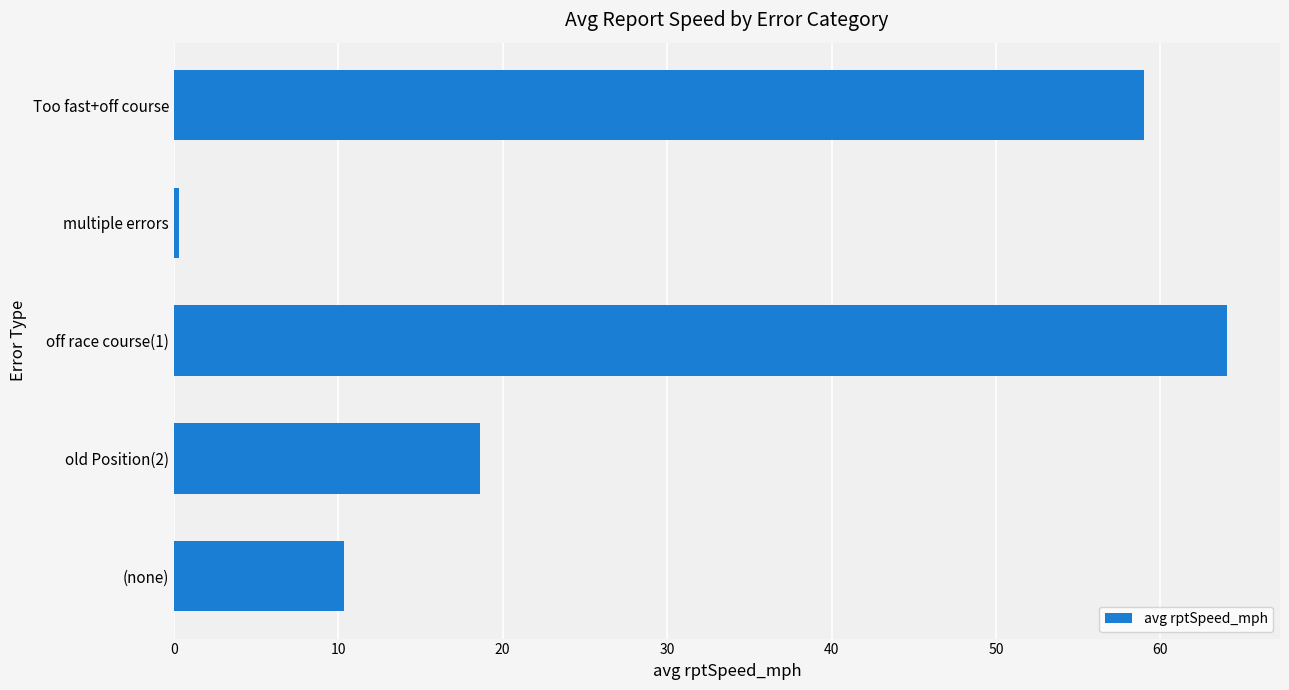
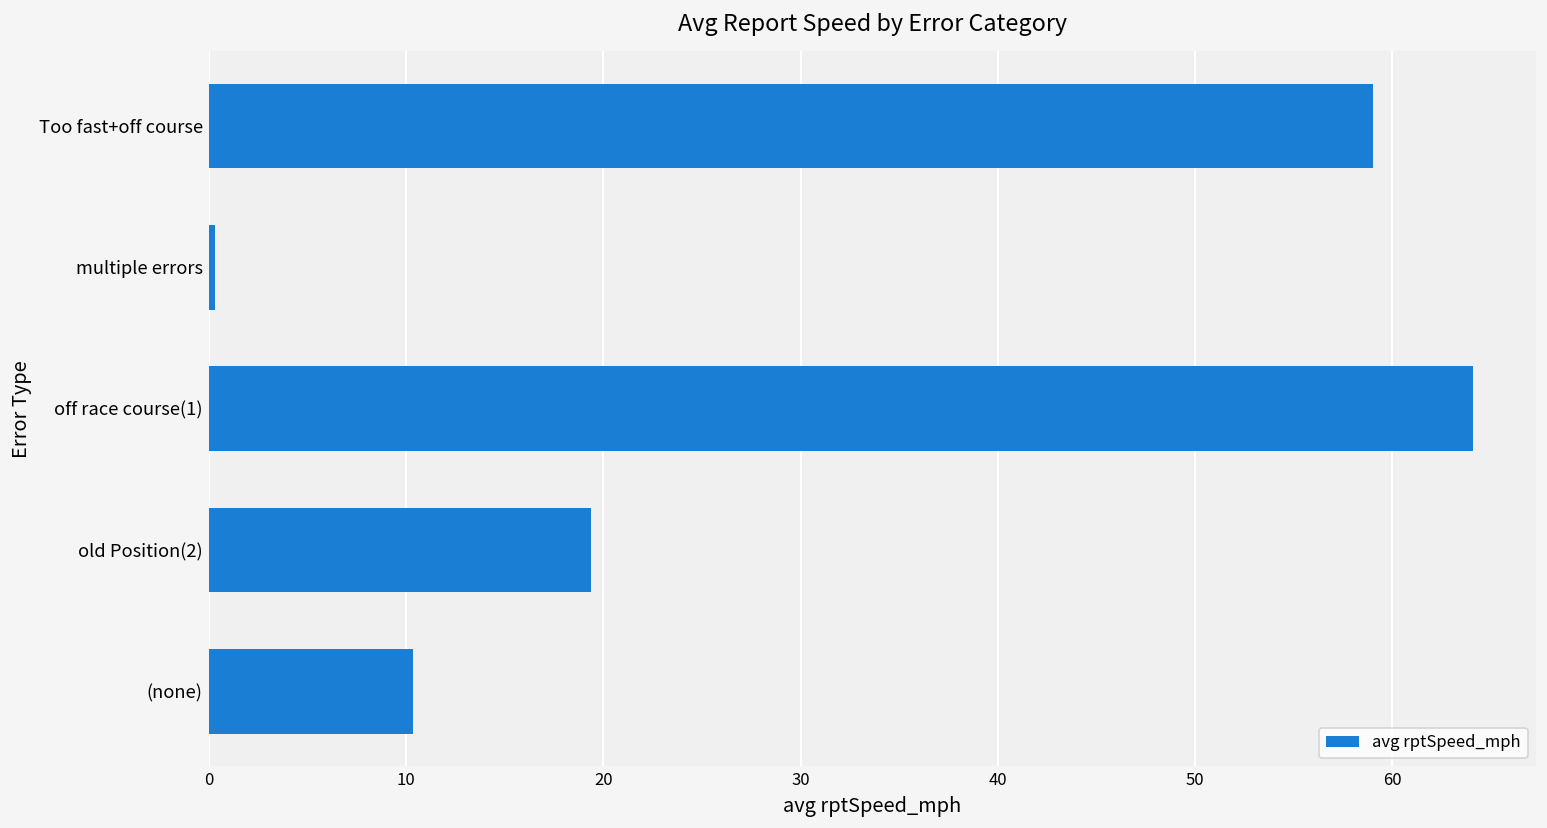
  {
    "Too fast+off course": 59.0,
    "multiple errors": 0.3,
    "off race course(1)": 64.1,
-   "old Position(2)": 18.6,
+   "old Position(2)": 19.4,
    "(none)": 10.4
  }
